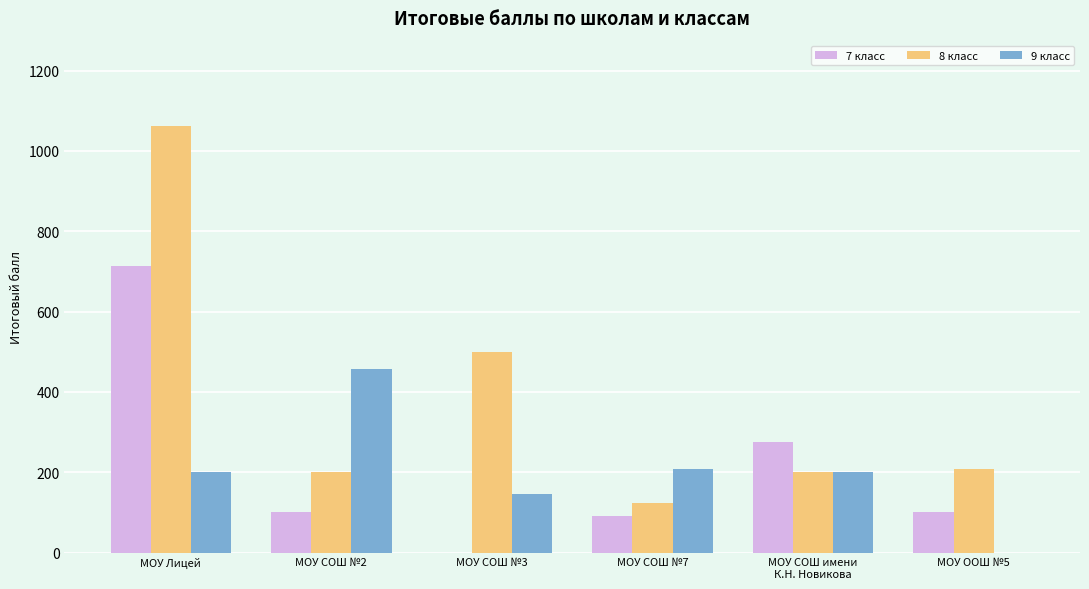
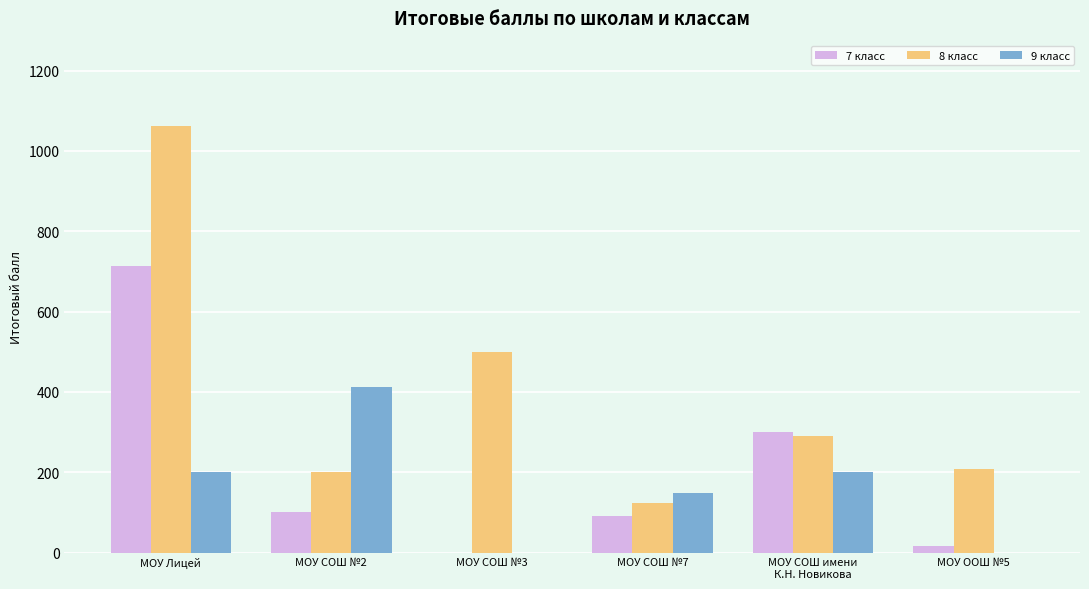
  {
    "7 класс": {
      "МОУ Лицей": 710,
      "МОУ СОШ №2": 100,
      "МОУ СОШ №3": 0,
      "МОУ СОШ №7": 90,
-     "МОУ СОШ имени К.Н. Новикова": 270,
-     "МОУ ООШ №5": 100
+     "МОУ СОШ имени К.Н. Новикова": 300,
+     "МОУ ООШ №5": 20
    },
    "8 класс": {
      "МОУ Лицей": 1060,
      "МОУ СОШ №2": 200,
      "МОУ СОШ №3": 500,
      "МОУ СОШ №7": 120,
-     "МОУ СОШ имени К.Н. Новикова": 200,
+     "МОУ СОШ имени К.Н. Новикова": 290,
      "МОУ ООШ №5": 210
    },
    "9 класс": {
      "МОУ Лицей": 200,
-     "МОУ СОШ №2": 460,
-     "МОУ СОШ №3": 150,
-     "МОУ СОШ №7": 210,
+     "МОУ СОШ №2": 410,
+     "МОУ СОШ №3": 0,
+     "МОУ СОШ №7": 150,
      "МОУ СОШ имени К.Н. Новикова": 200,
      "МОУ ООШ №5": 0
    }
  }
